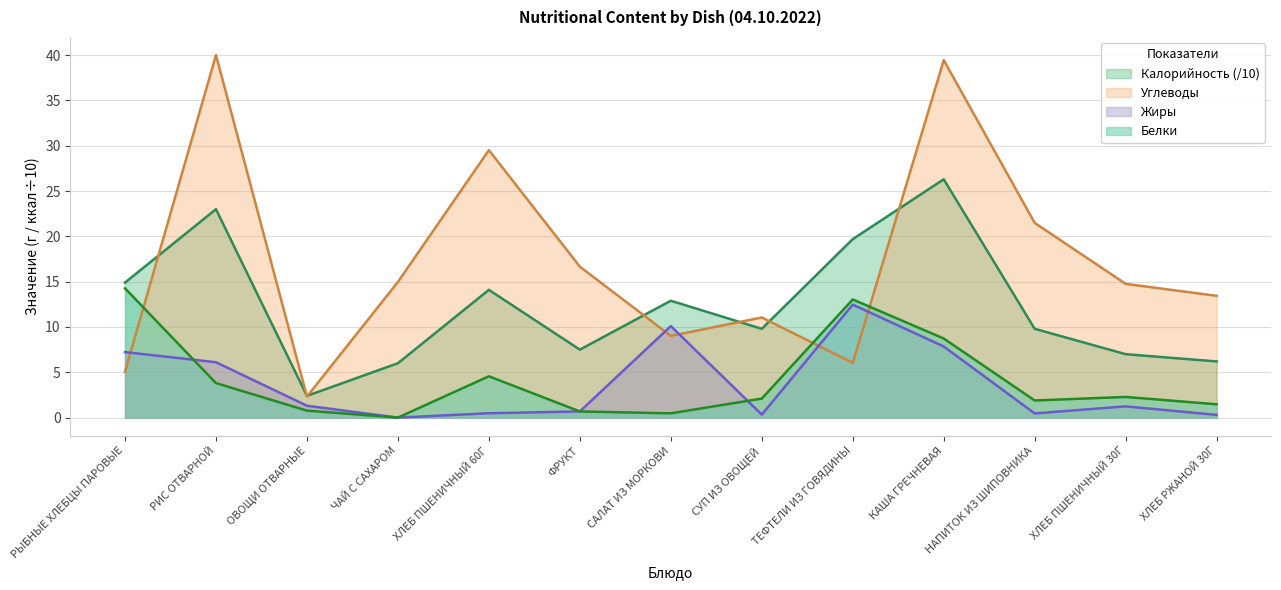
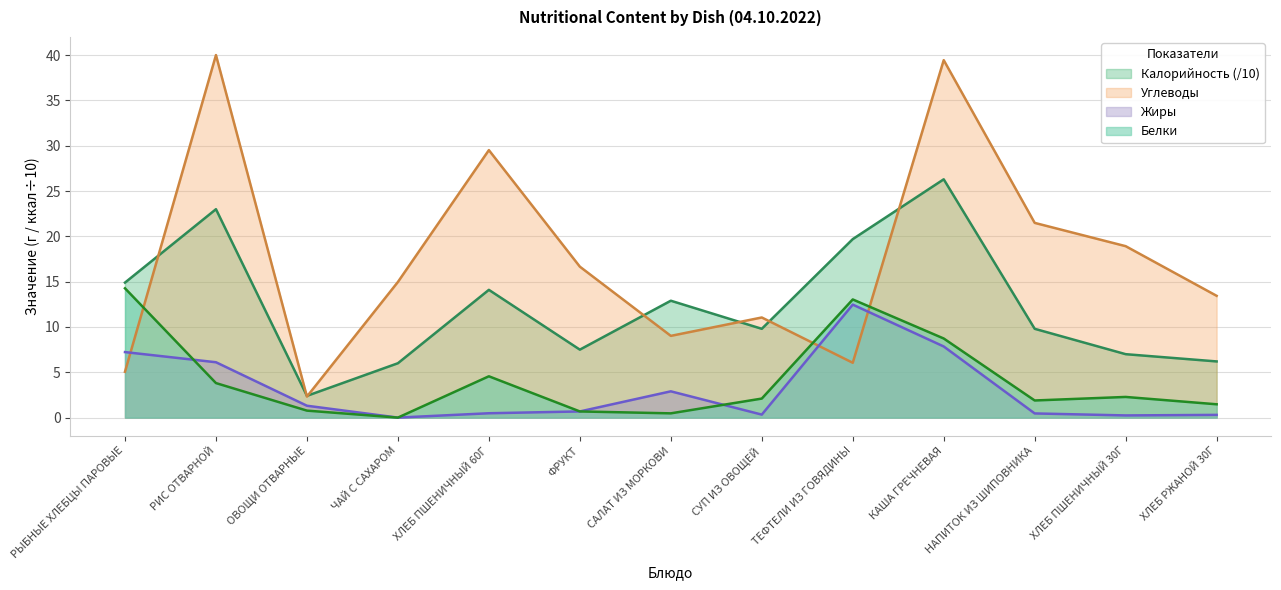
  {
    "Углеводы": {
      "РЫБНЫЕ ХЛЕБЦЫ ПАРОВЫЕ": 5,
      "РИС ОТВАРНОЙ": 40,
      "ЧАЙ С САХАРОМ": 15,
      "ХЛЕБ ПШЕНИЧНЫЙ 60Г": 30,
      "ФРУКТ": 17,
      "САЛАТ ИЗ МОРКОВИ": 9,
      "СУП ИЗ ОВОЩЕЙ": 11,
      "ТЕФТЕЛИ ИЗ ГОВЯДИНЫ": 6,
      "КАША ГРЕЧНЕВАЯ": 39,
      "НАПИТОК ИЗ ШИПОВНИКА": 21,
-     "ХЛЕБ ПШЕНИЧНЫЙ 30Г": 15,
+     "ХЛЕБ ПШЕНИЧНЫЙ 30Г": 19,
      "ХЛЕБ РЖАНОЙ 30Г": 13
    },
    "Жиры": {
      "РЫБНЫЕ ХЛЕБЦЫ ПАРОВЫЕ": 7,
      "РИС ОТВАРНОЙ": 6,
      "ОВОЩИ ОТВАРНЫЕ": 1,
      "ХЛЕБ ПШЕНИЧНЫЙ 60Г": 0,
-     "САЛАТ ИЗ МОРКОВИ": 10,
+     "САЛАТ ИЗ МОРКОВИ": 3,
      "СУП ИЗ ОВОЩЕЙ": 0,
      "ТЕФТЕЛИ ИЗ ГОВЯДИНЫ": 12,
      "КАША ГРЕЧНЕВАЯ": 8,
      "НАПИТОК ИЗ ШИПОВНИКА": 0,
-     "ХЛЕБ ПШЕНИЧНЫЙ 30Г": 1,
+     "ХЛЕБ ПШЕНИЧНЫЙ 30Г": 0,
      "ХЛЕБ РЖАНОЙ 30Г": 0
    }
  }
